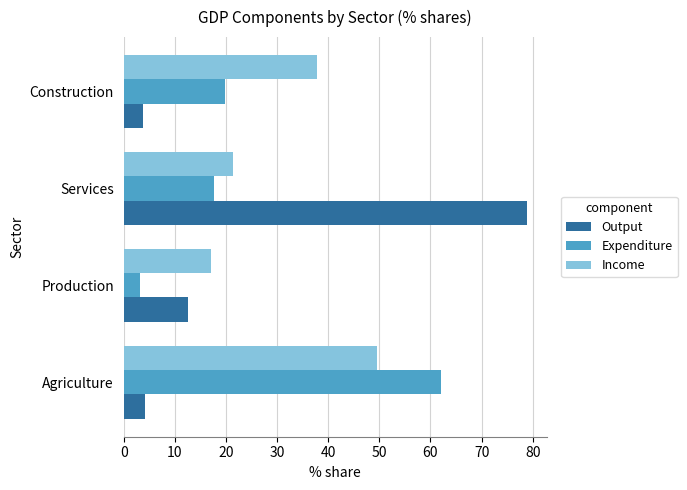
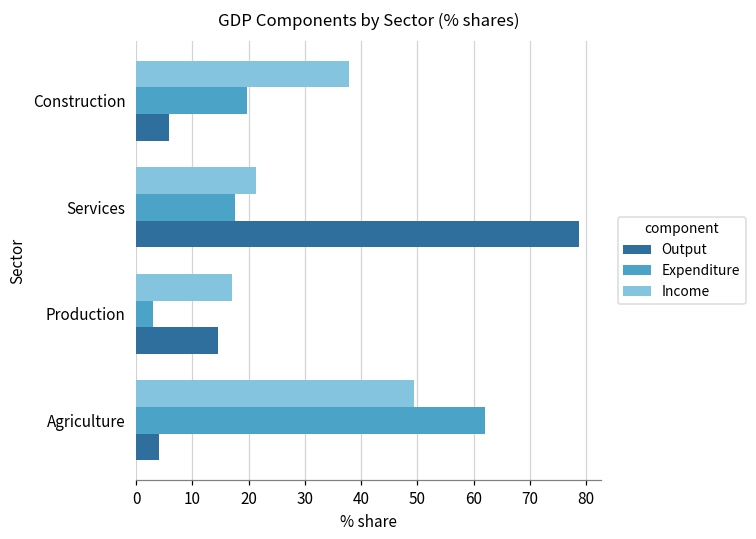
  {
    "Output": {
-     "Construction": 4,
+     "Construction": 6,
      "Services": 79,
-     "Production": 13,
+     "Production": 15,
      "Agriculture": 4
    },
    "Expenditure": {
      "Construction": 20,
      "Services": 18,
      "Production": 3,
      "Agriculture": 62
    },
    "Income": {
      "Construction": 38,
      "Services": 21,
      "Production": 17,
      "Agriculture": 50
    }
  }
